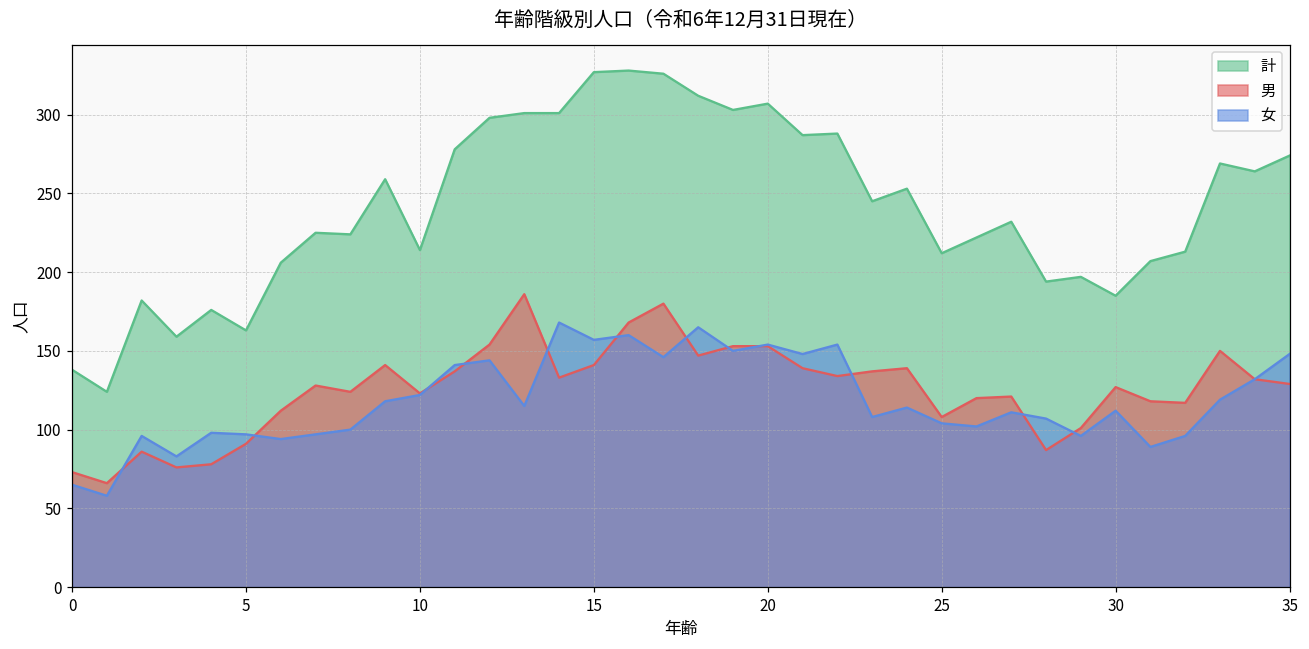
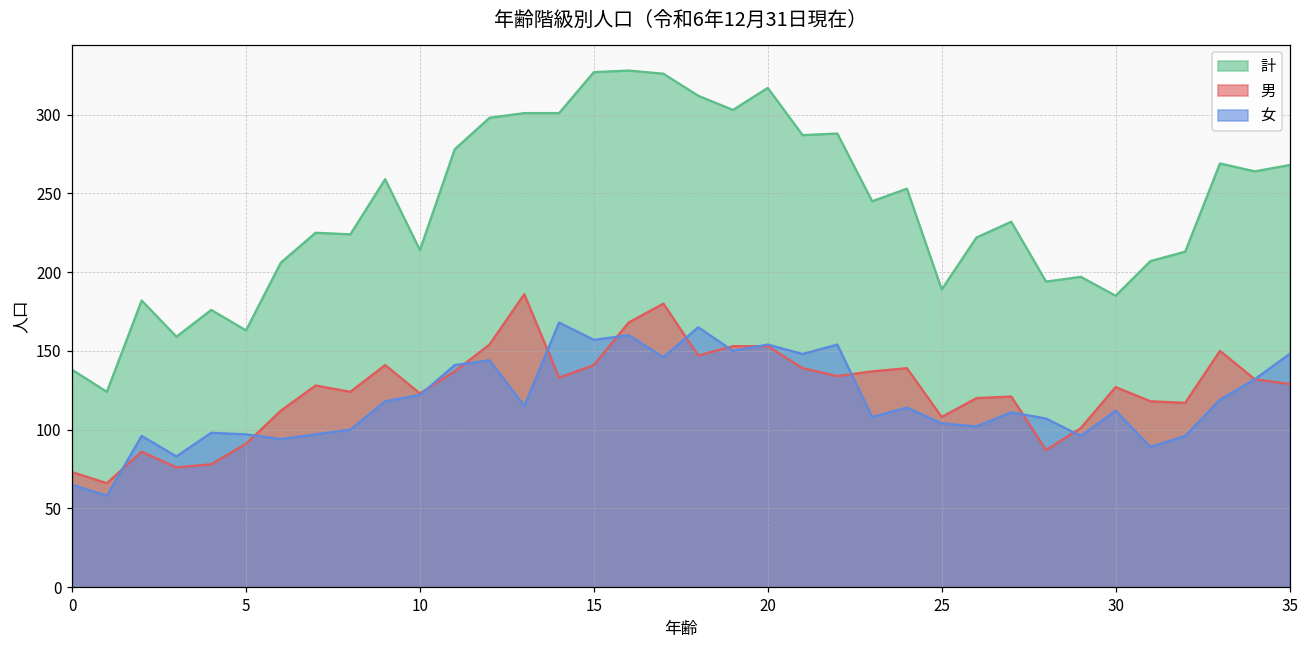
  {
    "計": {
      "0": 138,
      "5": 163,
      "10": 214,
      "15": 327,
-     "20": 307,
-     "25": 212,
+     "20": 317,
+     "25": 189,
      "30": 185,
-     "35": 274
+     "35": 268
    },
    "男": {
      "0": 73,
      "5": 91,
      "15": 141,
      "25": 108,
      "30": 127,
      "35": 129
    },
    "女": {
      "0": 65,
      "5": 97,
      "15": 157,
      "25": 104,
      "30": 112,
      "35": 148
    }
  }
